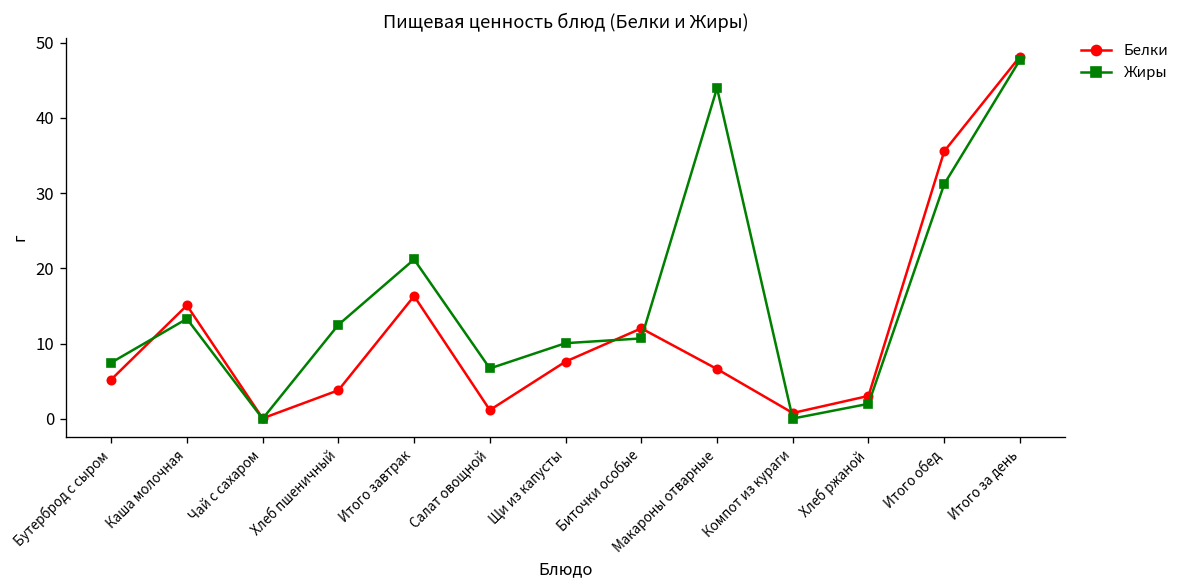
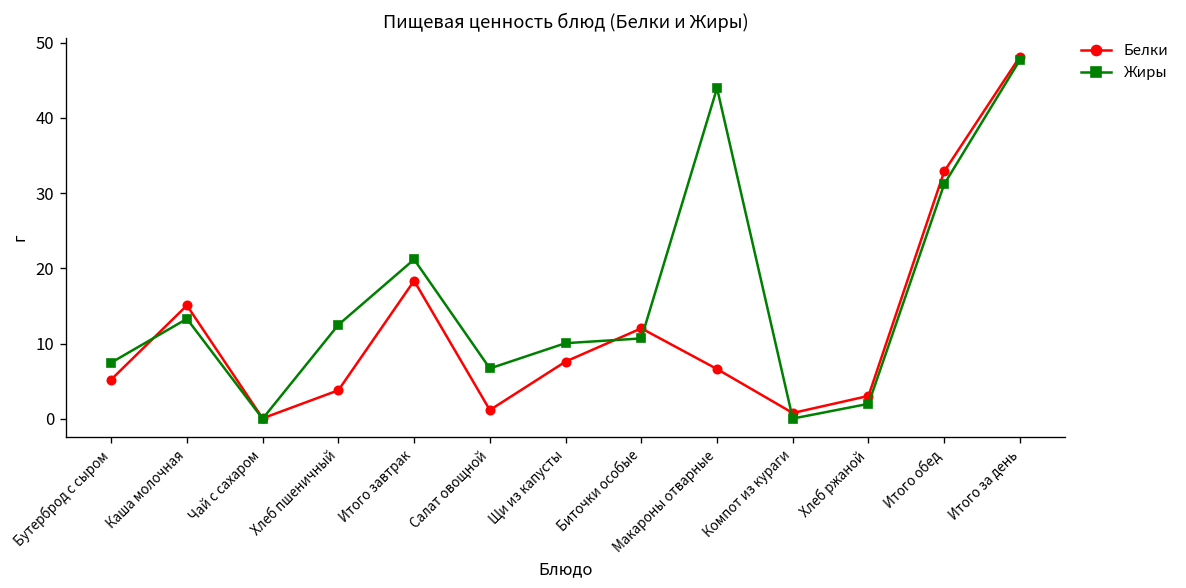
  {
    "Белки": {
      "Бутерброд с сыром": 5,
      "Каша молочная": 15,
      "Хлеб пшеничный": 4,
-     "Итого завтрак": 16,
+     "Итого завтрак": 18,
      "Салат овощной": 1,
      "Щи из капусты": 8,
      "Биточки особые": 12,
      "Макароны отварные": 7,
      "Компот из кураги": 1,
      "Хлеб ржаной": 3,
-     "Итого обед": 36,
+     "Итого обед": 33,
      "Итого за день": 48
    },
    "Жиры": {
      "Бутерброд с сыром": 7,
      "Каша молочная": 13,
      "Хлеб пшеничный": 13,
      "Итого завтрак": 21,
      "Салат овощной": 7,
      "Щи из капусты": 10,
      "Биточки особые": 11,
      "Макароны отварные": 44,
      "Компот из кураги": 0,
      "Хлеб ржаной": 2,
      "Итого обед": 31,
      "Итого за день": 48
    }
  }
